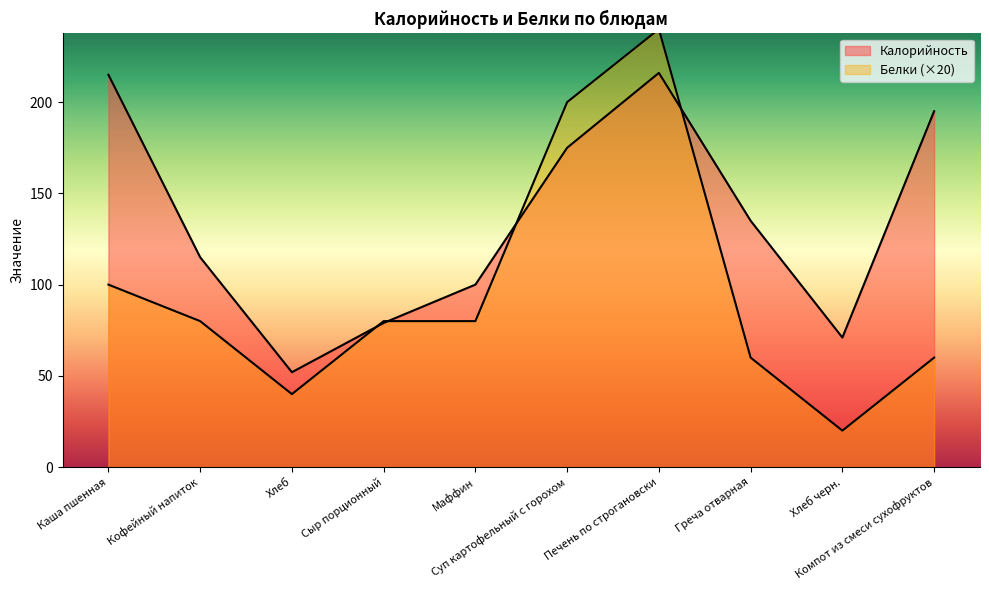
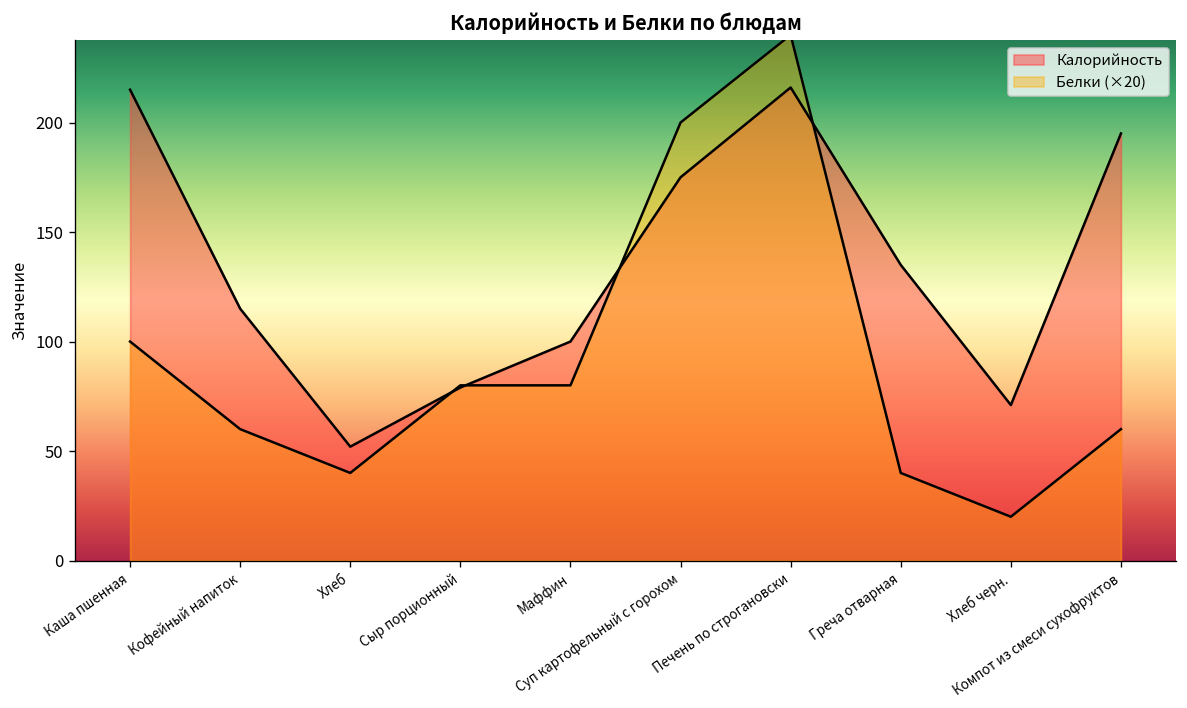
  {
    "Калорийность": {
      "Каша пшенная": 215,
      "Кофейный напиток": 115,
      "Хлеб": 52,
      "Маффин": 100,
      "Суп картофельный с горохом": 175,
      "Печень по строгановски": 216,
      "Греча отварная": 135,
      "Хлеб черн.": 71,
      "Компот из смеси сухофруктов": 195
    },
    "Белки (×20)": {
      "Каша пшенная": 100,
-     "Кофейный напиток": 80,
+     "Кофейный напиток": 60,
      "Хлеб": 40,
      "Маффин": 80,
      "Суп картофельный с горохом": 200,
-     "Греча отварная": 60,
+     "Греча отварная": 40,
      "Хлеб черн.": 20,
      "Компот из смеси сухофруктов": 60
    }
  }
